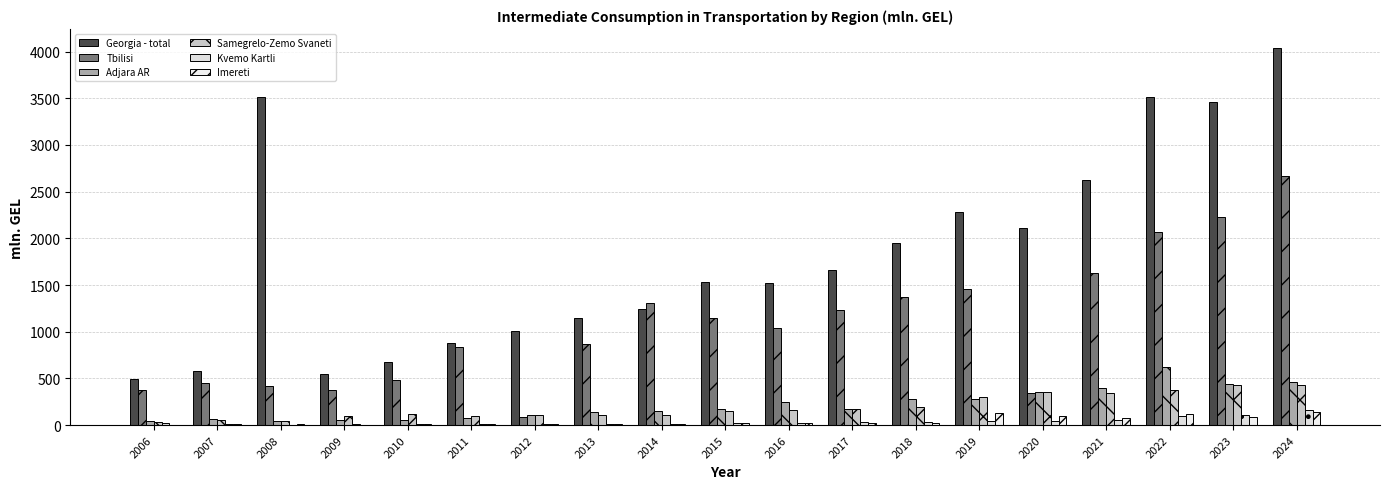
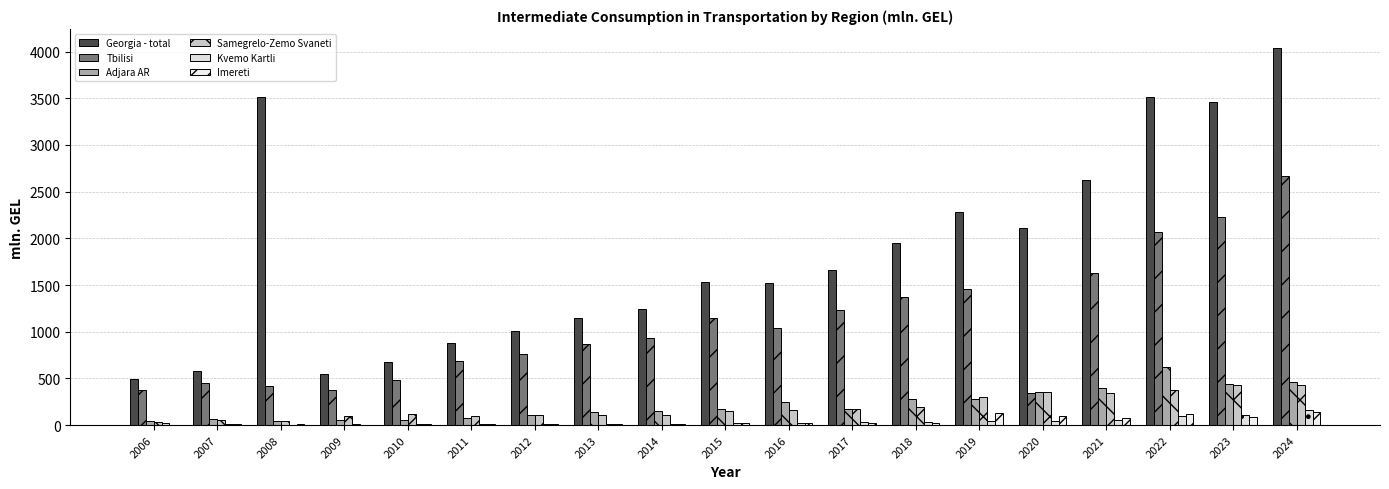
  {
    "Georgia - total": {
      "2006": 500,
      "2007": 600,
      "2008": 3500,
      "2009": 500,
      "2010": 700,
      "2011": 900,
      "2012": 1000,
      "2013": 1100,
      "2014": 1200,
      "2015": 1500,
      "2016": 1500,
      "2017": 1700,
      "2018": 2000,
      "2019": 2300,
      "2020": 2100,
      "2021": 2600,
      "2022": 3500,
      "2023": 3500,
      "2024": 4000
    },
    "Tbilisi": {
      "2006": 400,
      "2007": 400,
      "2008": 400,
      "2009": 400,
      "2010": 500,
-     "2011": 800,
-     "2012": 100,
+     "2011": 700,
+     "2012": 800,
      "2013": 900,
-     "2014": 1300,
+     "2014": 900,
      "2015": 1100,
      "2016": 1000,
      "2017": 1200,
      "2018": 1400,
      "2019": 1500,
      "2020": 300,
      "2021": 1600,
      "2022": 2100,
      "2023": 2200,
      "2024": 2700
    }
  }
